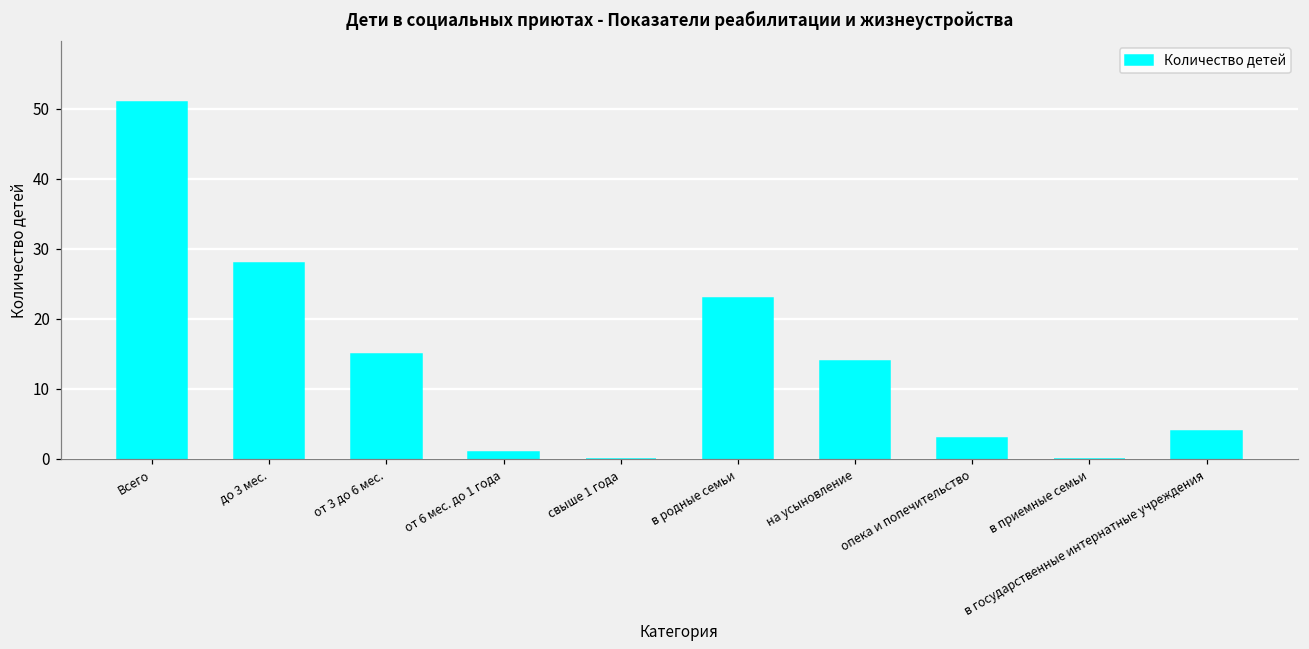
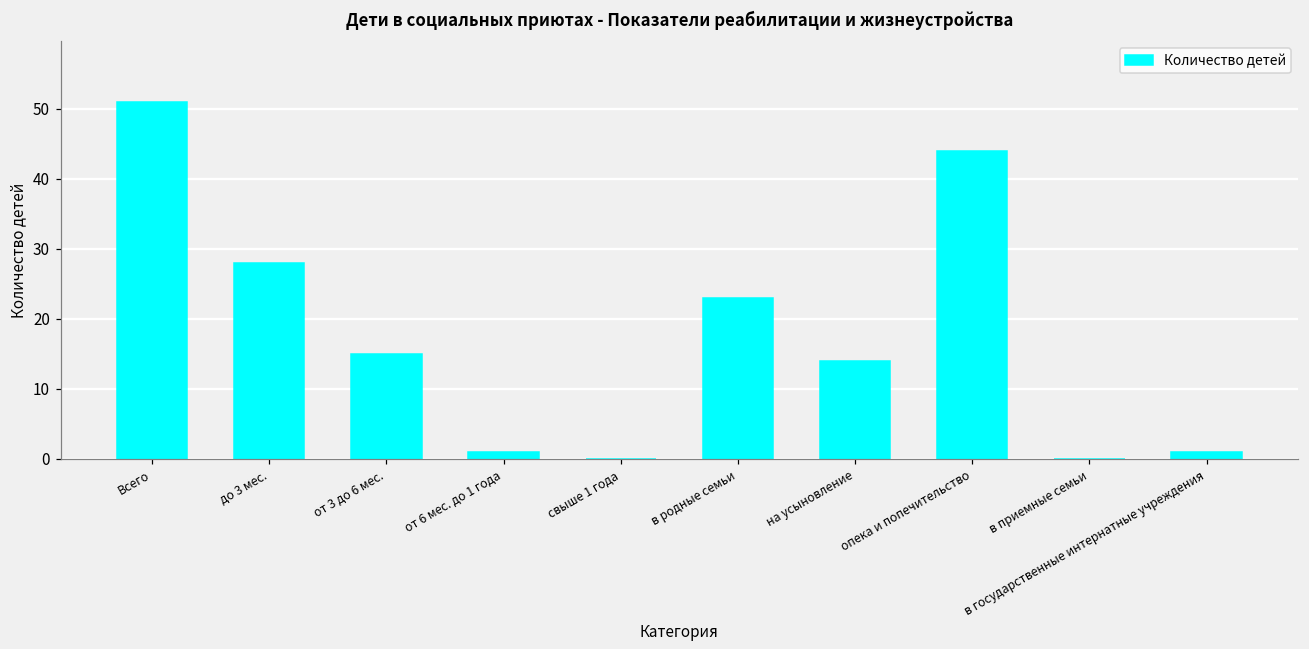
  {
    "Всего": 51,
    "до 3 мес.": 28,
    "от 3 до 6 мес.": 15,
    "от 6 мес. до 1 года": 1,
    "свыше 1 года": 0,
    "в родные семьи": 23,
    "на усыновление": 14,
-   "опека и попечительство": 3,
+   "опека и попечительство": 44,
    "в приемные семьи": 0,
-   "в государственные интернатные учреждения": 4
+   "в государственные интернатные учреждения": 1
  }
